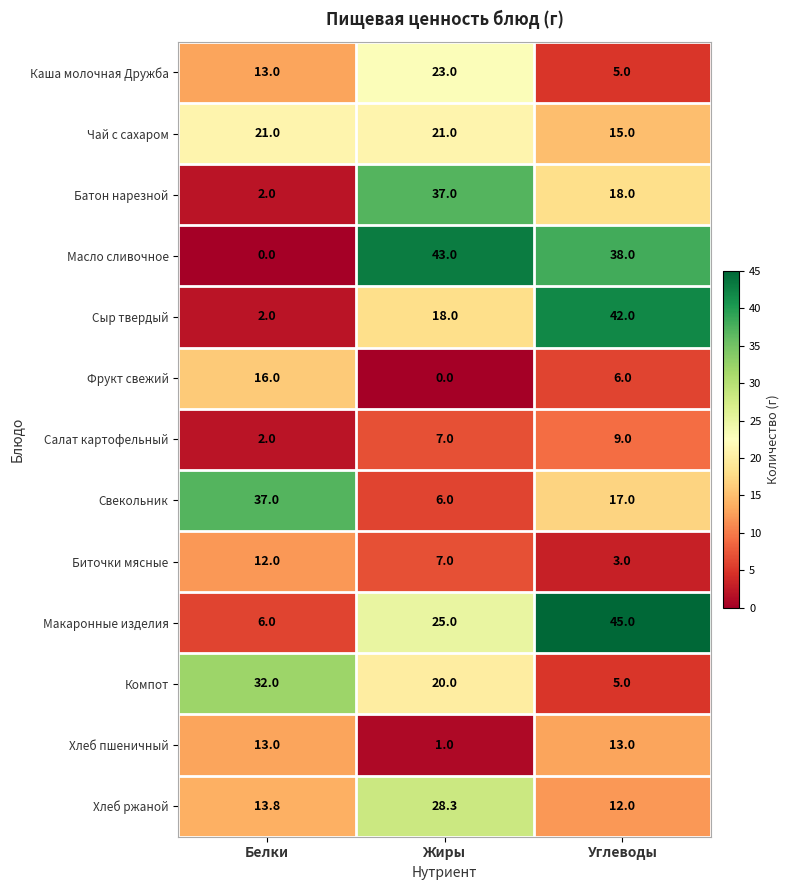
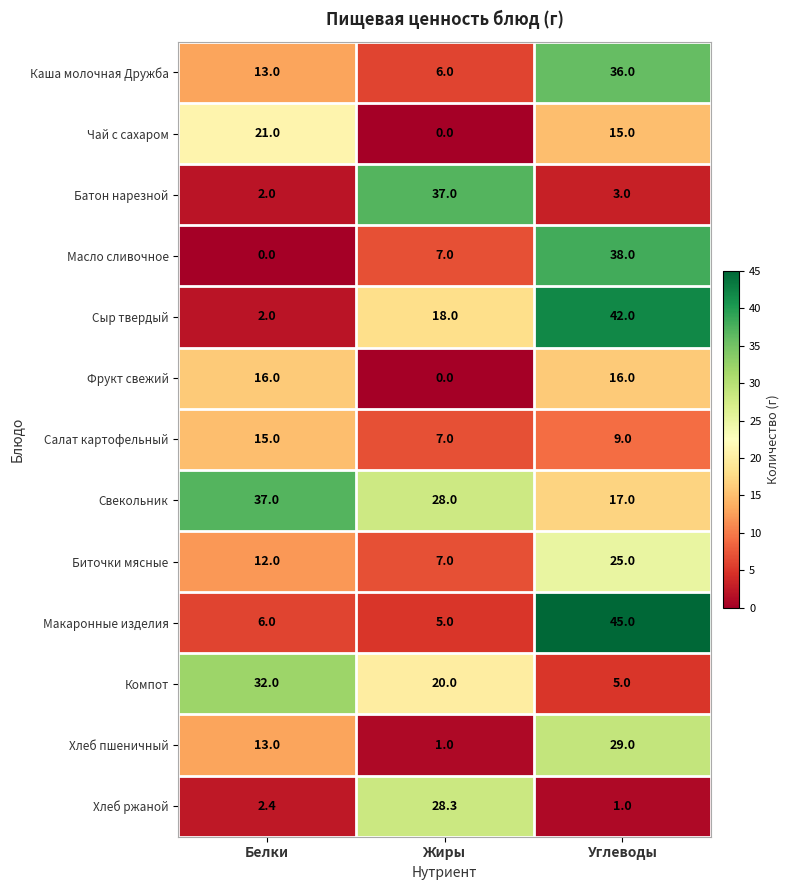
  {
    "Каша молочная Дружба": {
      "Белки": 13.0,
-     "Жиры": 23.0,
-     "Углеводы": 5.0
+     "Жиры": 6.0,
+     "Углеводы": 36.0
    },
    "Чай с сахаром": {
      "Белки": 21.0,
-     "Жиры": 21.0,
+     "Жиры": 0.0,
      "Углеводы": 15.0
    },
    "Батон нарезной": {
      "Белки": 2.0,
      "Жиры": 37.0,
-     "Углеводы": 18.0
+     "Углеводы": 3.0
    },
    "Масло сливочное": {
      "Белки": 0.0,
-     "Жиры": 43.0,
+     "Жиры": 7.0,
      "Углеводы": 38.0
    },
    "Сыр твердый": {
      "Белки": 2.0,
      "Жиры": 18.0,
      "Углеводы": 42.0
    },
    "Фрукт свежий": {
      "Белки": 16.0,
      "Жиры": 0.0,
-     "Углеводы": 6.0
+     "Углеводы": 16.0
    },
    "Салат картофельный": {
-     "Белки": 2.0,
+     "Белки": 15.0,
      "Жиры": 7.0,
      "Углеводы": 9.0
    },
    "Свекольник": {
      "Белки": 37.0,
-     "Жиры": 6.0,
+     "Жиры": 28.0,
      "Углеводы": 17.0
    },
    "Биточки мясные": {
      "Белки": 12.0,
      "Жиры": 7.0,
-     "Углеводы": 3.0
+     "Углеводы": 25.0
    },
    "Макаронные изделия": {
      "Белки": 6.0,
-     "Жиры": 25.0,
+     "Жиры": 5.0,
      "Углеводы": 45.0
    },
    "Компот": {
      "Белки": 32.0,
      "Жиры": 20.0,
      "Углеводы": 5.0
    },
    "Хлеб пшеничный": {
      "Белки": 13.0,
      "Жиры": 1.0,
-     "Углеводы": 13.0
+     "Углеводы": 29.0
    },
    "Хлеб ржаной": {
-     "Белки": 13.8,
+     "Белки": 2.4,
      "Жиры": 28.3,
-     "Углеводы": 12.0
+     "Углеводы": 1.0
    }
  }
